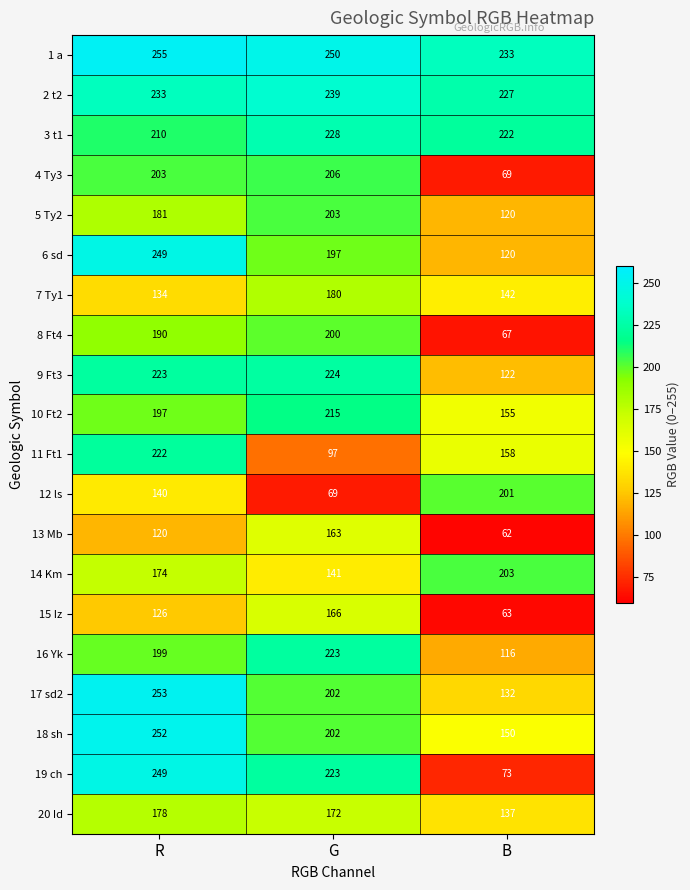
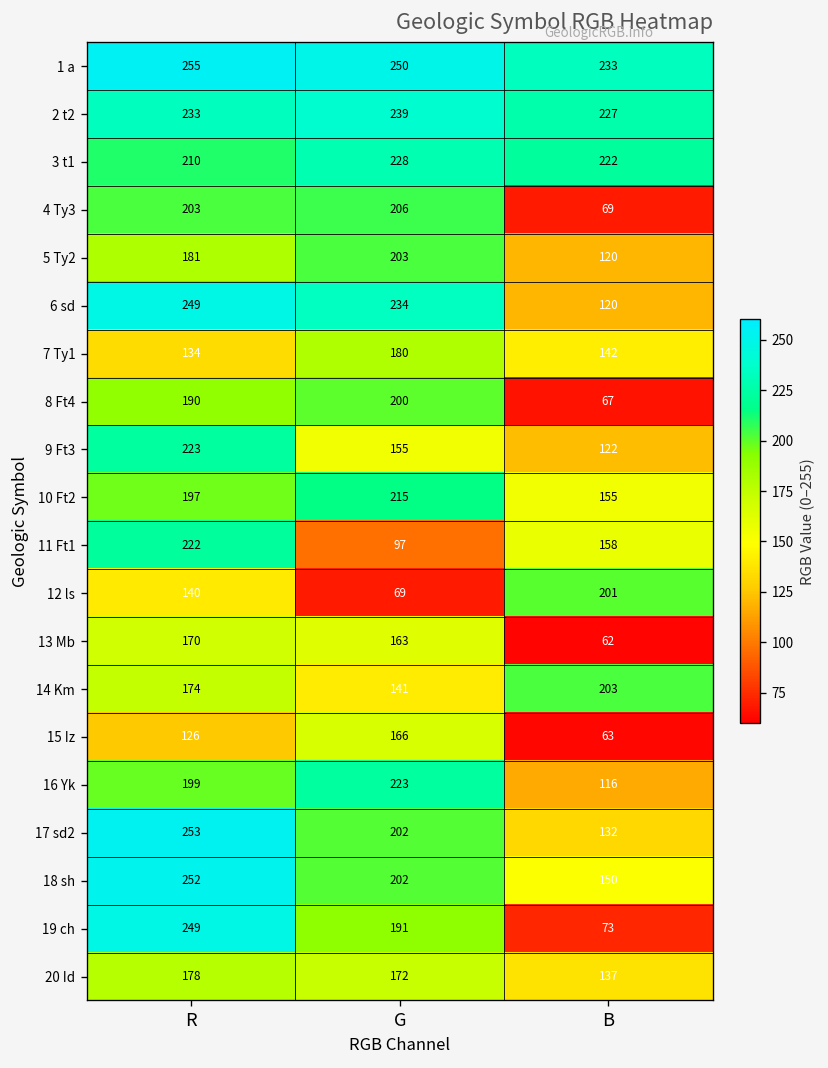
  {
    "1 a": {
      "R": 255,
      "G": 250,
      "B": 233
    },
    "2 t2": {
      "R": 233,
      "G": 239,
      "B": 227
    },
    "3 t1": {
      "R": 210,
      "G": 228,
      "B": 222
    },
    "4 Ty3": {
      "R": 203,
      "G": 206,
      "B": 69
    },
    "5 Ty2": {
      "R": 181,
      "G": 203,
      "B": 120
    },
    "6 sd": {
      "R": 249,
-     "G": 197,
+     "G": 234,
      "B": 120
    },
    "7 Ty1": {
      "R": 134,
      "G": 180,
      "B": 142
    },
    "8 Ft4": {
      "R": 190,
      "G": 200,
      "B": 67
    },
    "9 Ft3": {
      "R": 223,
-     "G": 224,
+     "G": 155,
      "B": 122
    },
    "10 Ft2": {
      "R": 197,
      "G": 215,
      "B": 155
    },
    "11 Ft1": {
      "R": 222,
      "G": 97,
      "B": 158
    },
    "12 ls": {
      "R": 140,
      "G": 69,
      "B": 201
    },
    "13 Mb": {
-     "R": 120,
+     "R": 170,
      "G": 163,
      "B": 62
    },
    "14 Km": {
      "R": 174,
      "G": 141,
      "B": 203
    },
    "15 Iz": {
      "R": 126,
      "G": 166,
      "B": 63
    },
    "16 Yk": {
      "R": 199,
      "G": 223,
      "B": 116
    },
    "17 sd2": {
      "R": 253,
      "G": 202,
      "B": 132
    },
    "18 sh": {
      "R": 252,
      "G": 202,
      "B": 150
    },
    "19 ch": {
      "R": 249,
-     "G": 223,
+     "G": 191,
      "B": 73
    },
    "20 Id": {
      "R": 178,
      "G": 172,
      "B": 137
    }
  }
